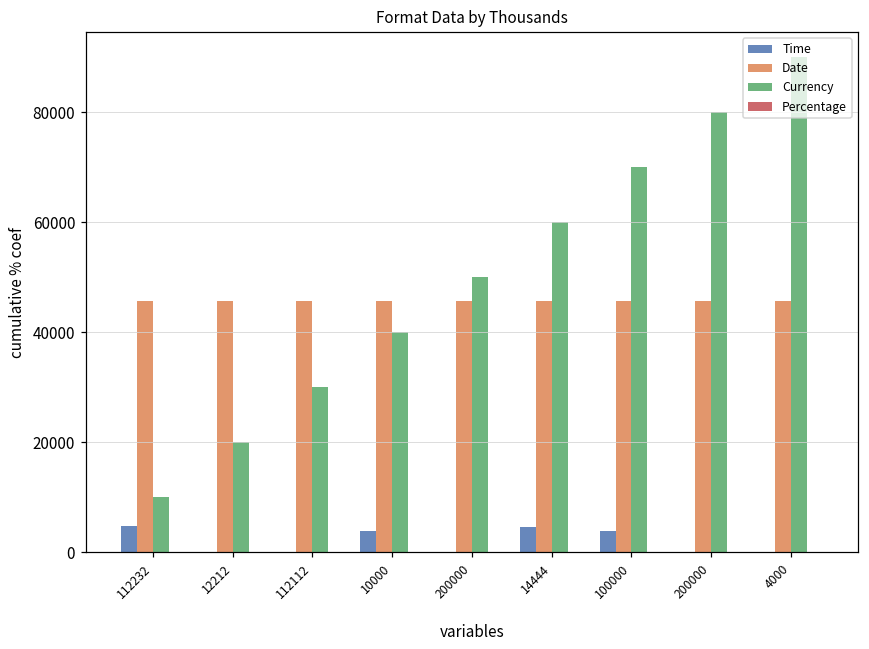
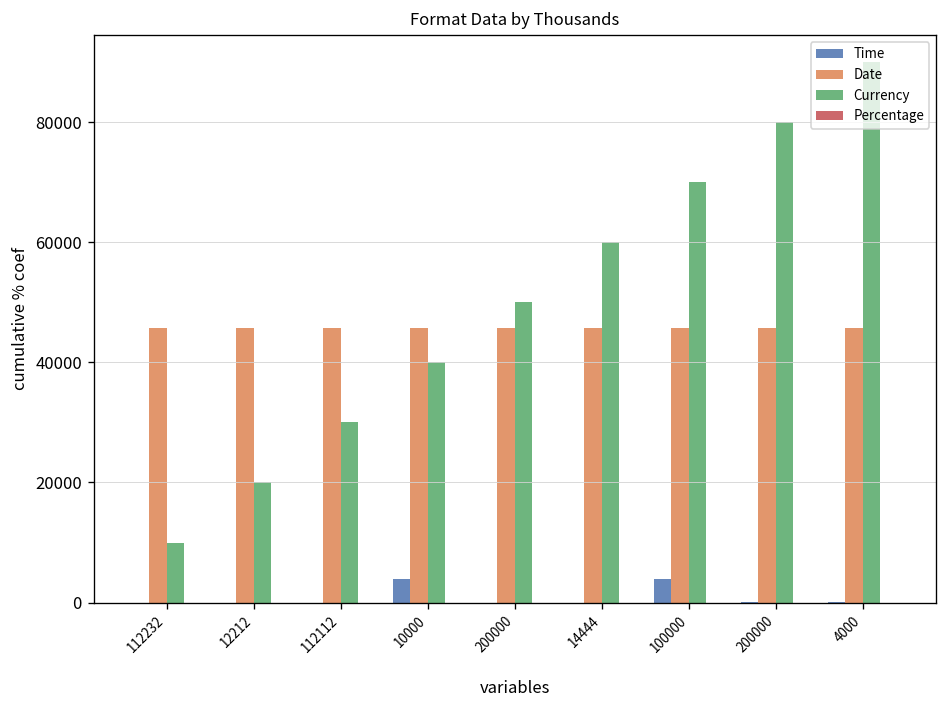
  {
    "Time": {
-     "112232": 5000,
+     "112232": 0,
      "10000": 4000,
-     "14444": 5000,
+     "14444": 0,
      "100000": 4000
    },
    "Currency": {
      "112232": 10000,
      "12212": 20000,
      "112112": 30000,
      "10000": 40000,
      "14444": 60000,
      "100000": 70000
    }
  }
